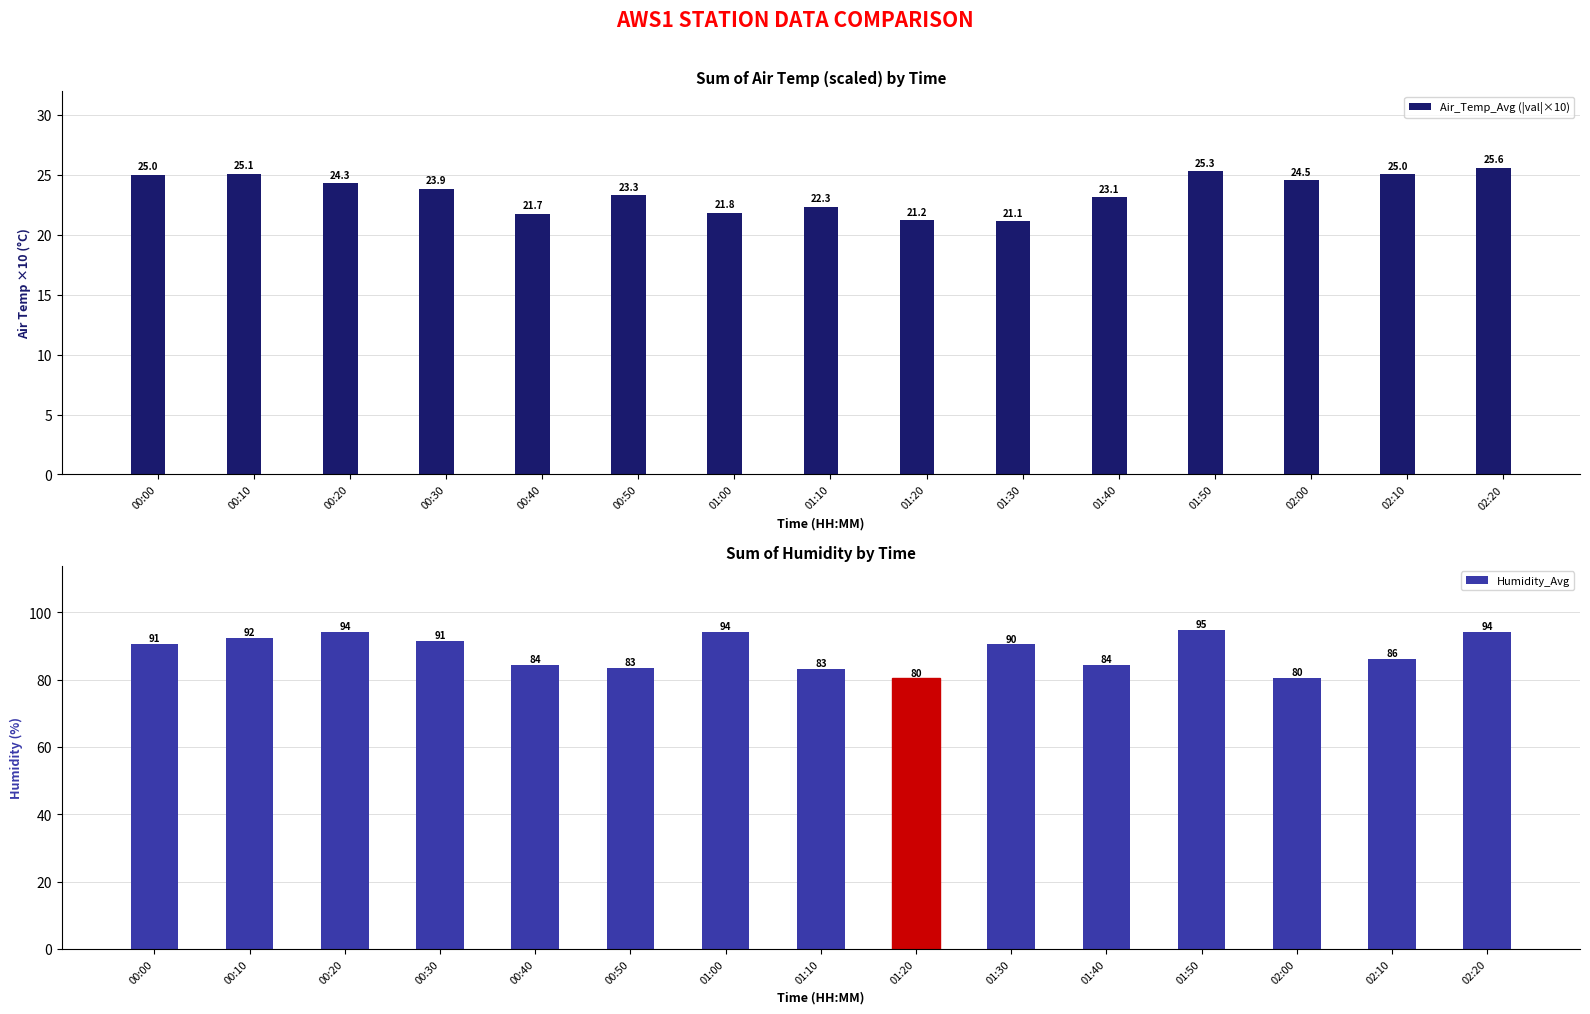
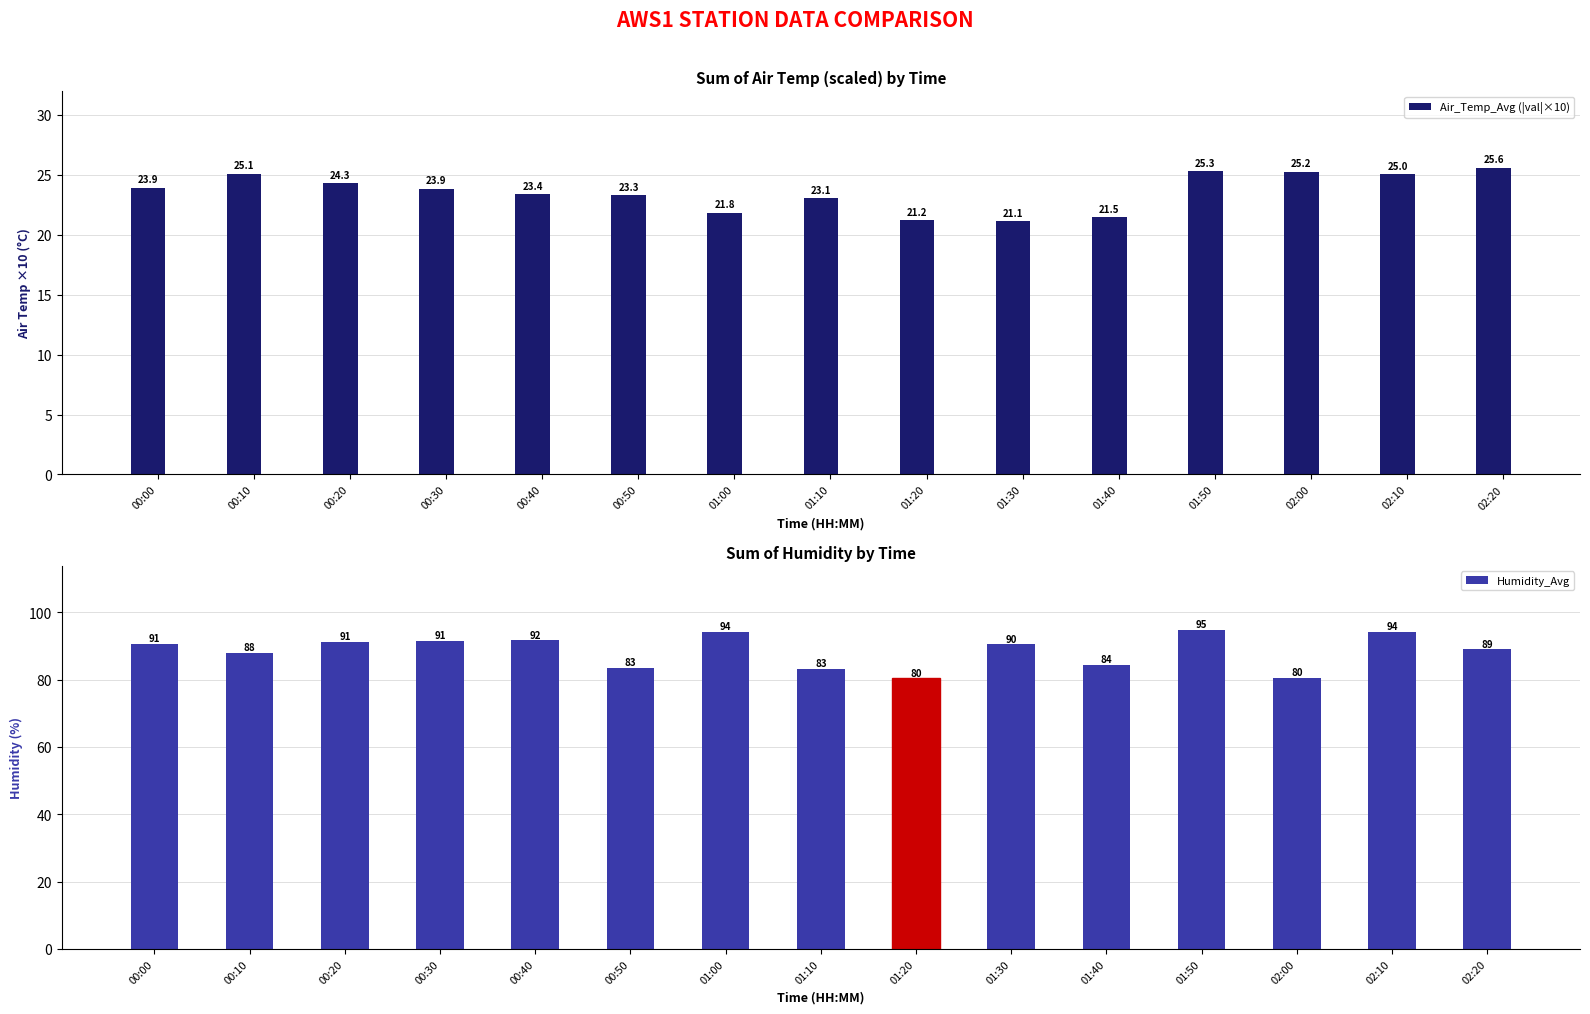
  {
    "Sum of Air Temp (scaled) by Time": {
-     "00:00": 25.0,
+     "00:00": 23.9,
      "00:10": 25.1,
      "00:20": 24.3,
      "00:30": 23.9,
-     "00:40": 21.7,
+     "00:40": 23.4,
      "00:50": 23.3,
      "01:00": 21.8,
-     "01:10": 22.3,
+     "01:10": 23.1,
      "01:20": 21.2,
      "01:30": 21.1,
-     "01:40": 23.1,
+     "01:40": 21.5,
      "01:50": 25.3,
-     "02:00": 24.5,
+     "02:00": 25.2,
      "02:10": 25.0,
      "02:20": 25.6
    },
    "Sum of Humidity by Time": {
      "00:00": 91,
-     "00:10": 92,
-     "00:20": 94,
+     "00:10": 88,
+     "00:20": 91,
      "00:30": 91,
-     "00:40": 84,
+     "00:40": 92,
      "00:50": 83,
      "01:00": 94,
      "01:10": 83,
      "01:20": 80,
      "01:30": 90,
      "01:40": 84,
      "01:50": 95,
      "02:00": 80,
-     "02:10": 86,
-     "02:20": 94
+     "02:10": 94,
+     "02:20": 89
    }
  }
